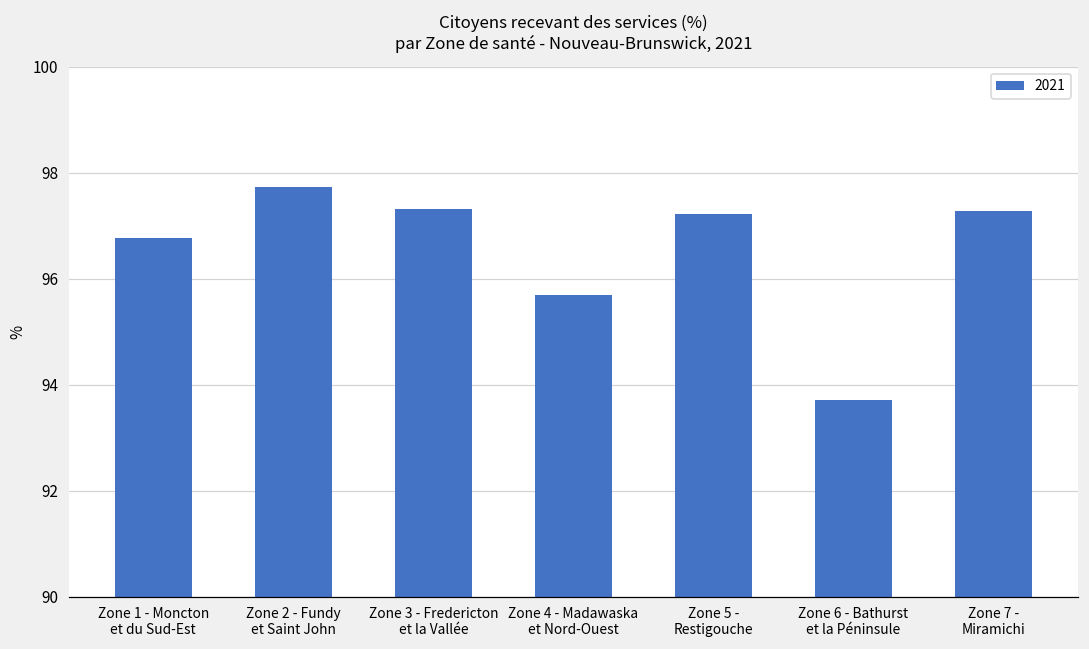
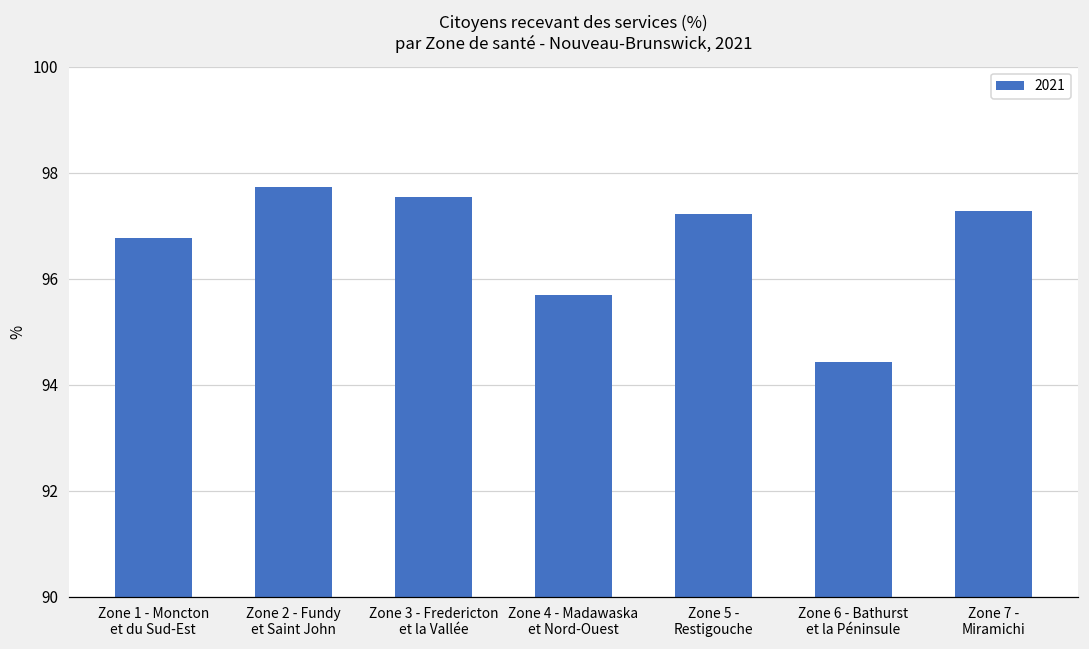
  {
    "Zone 1 - Moncton et du Sud-Est": 96.8,
    "Zone 2 - Fundy et Saint John": 97.7,
-   "Zone 3 - Fredericton et la Vallée": 97.3,
+   "Zone 3 - Fredericton et la Vallée": 97.5,
    "Zone 4 - Madawaska et Nord-Ouest": 95.7,
    "Zone 5 - Restigouche": 97.2,
-   "Zone 6 - Bathurst et la Péninsule": 93.7,
+   "Zone 6 - Bathurst et la Péninsule": 94.4,
    "Zone 7 - Miramichi": 97.3
  }
